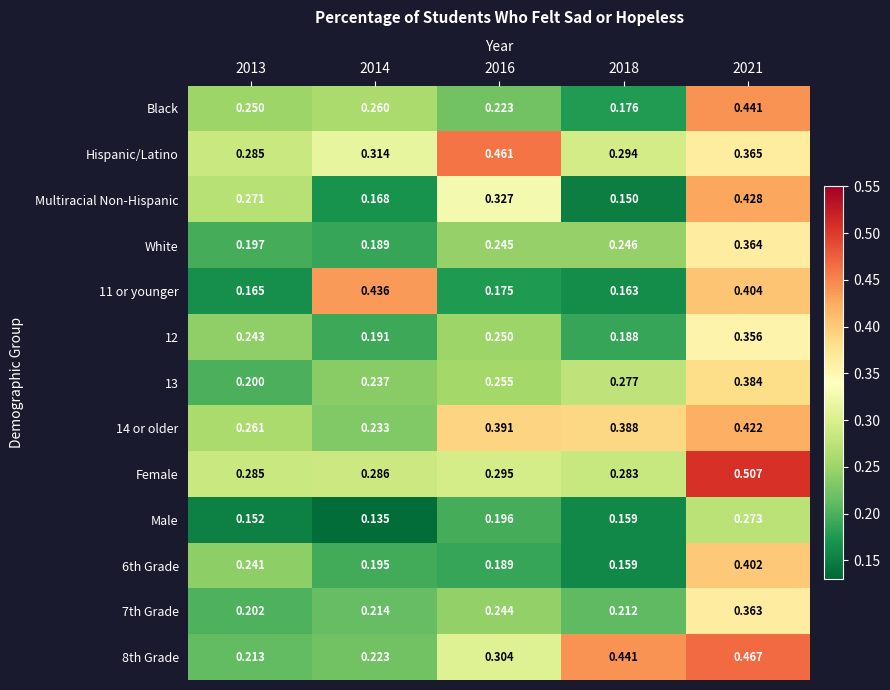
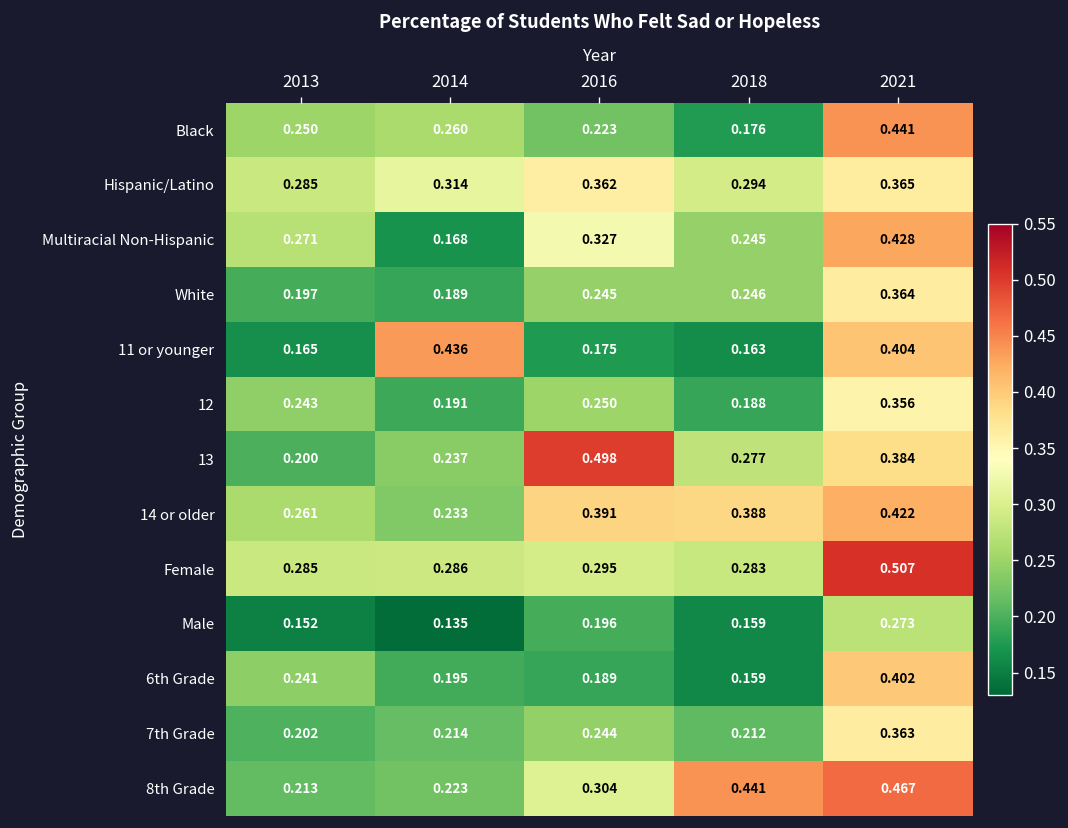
  {
    "Black": {
      "2013": 0.250,
      "2014": 0.260,
      "2016": 0.223,
      "2018": 0.176,
      "2021": 0.441
    },
    "Hispanic/Latino": {
      "2013": 0.285,
      "2014": 0.314,
-     "2016": 0.461,
+     "2016": 0.362,
      "2018": 0.294,
      "2021": 0.365
    },
    "Multiracial Non-Hispanic": {
      "2013": 0.271,
      "2014": 0.168,
      "2016": 0.327,
-     "2018": 0.150,
+     "2018": 0.245,
      "2021": 0.428
    },
    "White": {
      "2013": 0.197,
      "2014": 0.189,
      "2016": 0.245,
      "2018": 0.246,
      "2021": 0.364
    },
    "11 or younger": {
      "2013": 0.165,
      "2014": 0.436,
      "2016": 0.175,
      "2018": 0.163,
      "2021": 0.404
    },
    "12": {
      "2013": 0.243,
      "2014": 0.191,
      "2016": 0.250,
      "2018": 0.188,
      "2021": 0.356
    },
    "13": {
      "2013": 0.200,
      "2014": 0.237,
-     "2016": 0.255,
+     "2016": 0.498,
      "2018": 0.277,
      "2021": 0.384
    },
    "14 or older": {
      "2013": 0.261,
      "2014": 0.233,
      "2016": 0.391,
      "2018": 0.388,
      "2021": 0.422
    },
    "Female": {
      "2013": 0.285,
      "2014": 0.286,
      "2016": 0.295,
      "2018": 0.283,
      "2021": 0.507
    },
    "Male": {
      "2013": 0.152,
      "2014": 0.135,
      "2016": 0.196,
      "2018": 0.159,
      "2021": 0.273
    },
    "6th Grade": {
      "2013": 0.241,
      "2014": 0.195,
      "2016": 0.189,
      "2018": 0.159,
      "2021": 0.402
    },
    "7th Grade": {
      "2013": 0.202,
      "2014": 0.214,
      "2016": 0.244,
      "2018": 0.212,
      "2021": 0.363
    },
    "8th Grade": {
      "2013": 0.213,
      "2014": 0.223,
      "2016": 0.304,
      "2018": 0.441,
      "2021": 0.467
    }
  }
